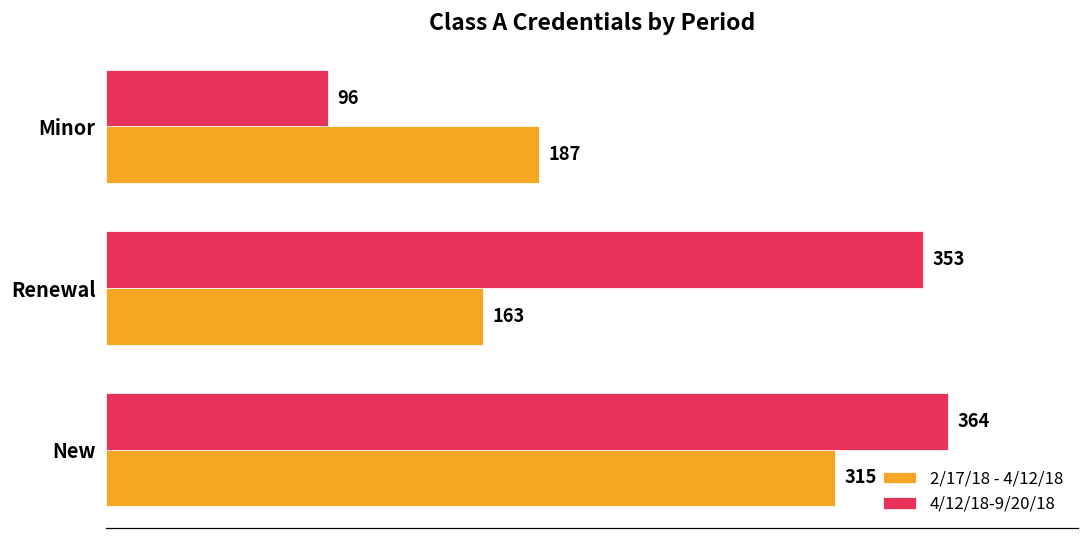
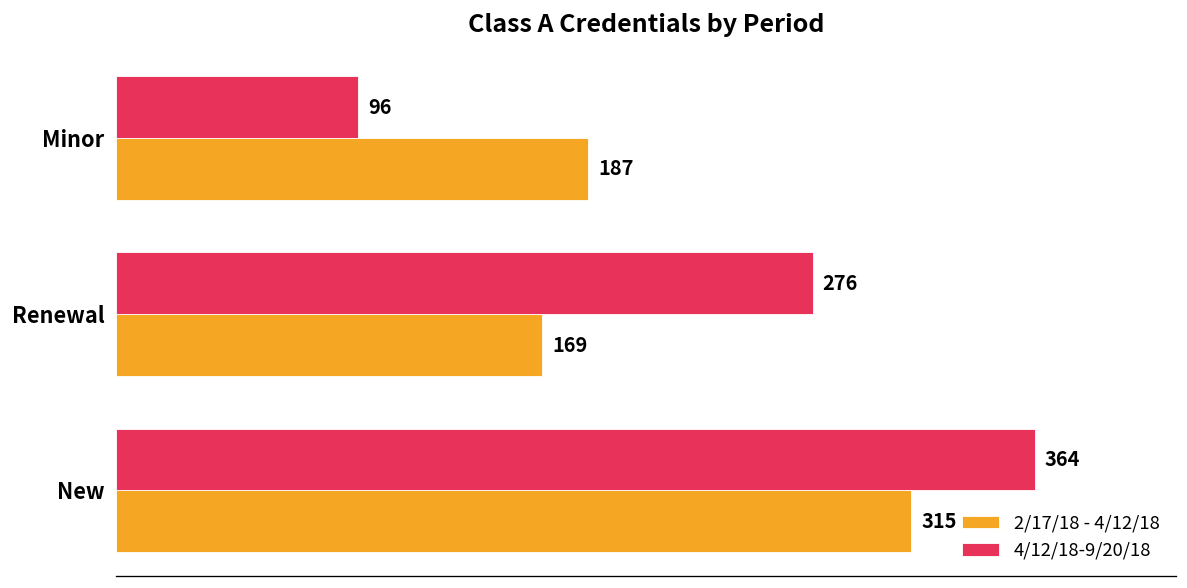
  {
    "2/17/18 - 4/12/18": {
      "Minor": 187,
-     "Renewal": 163,
+     "Renewal": 169,
      "New": 315
    },
    "4/12/18-9/20/18": {
      "Minor": 96,
-     "Renewal": 353,
+     "Renewal": 276,
      "New": 364
    }
  }
